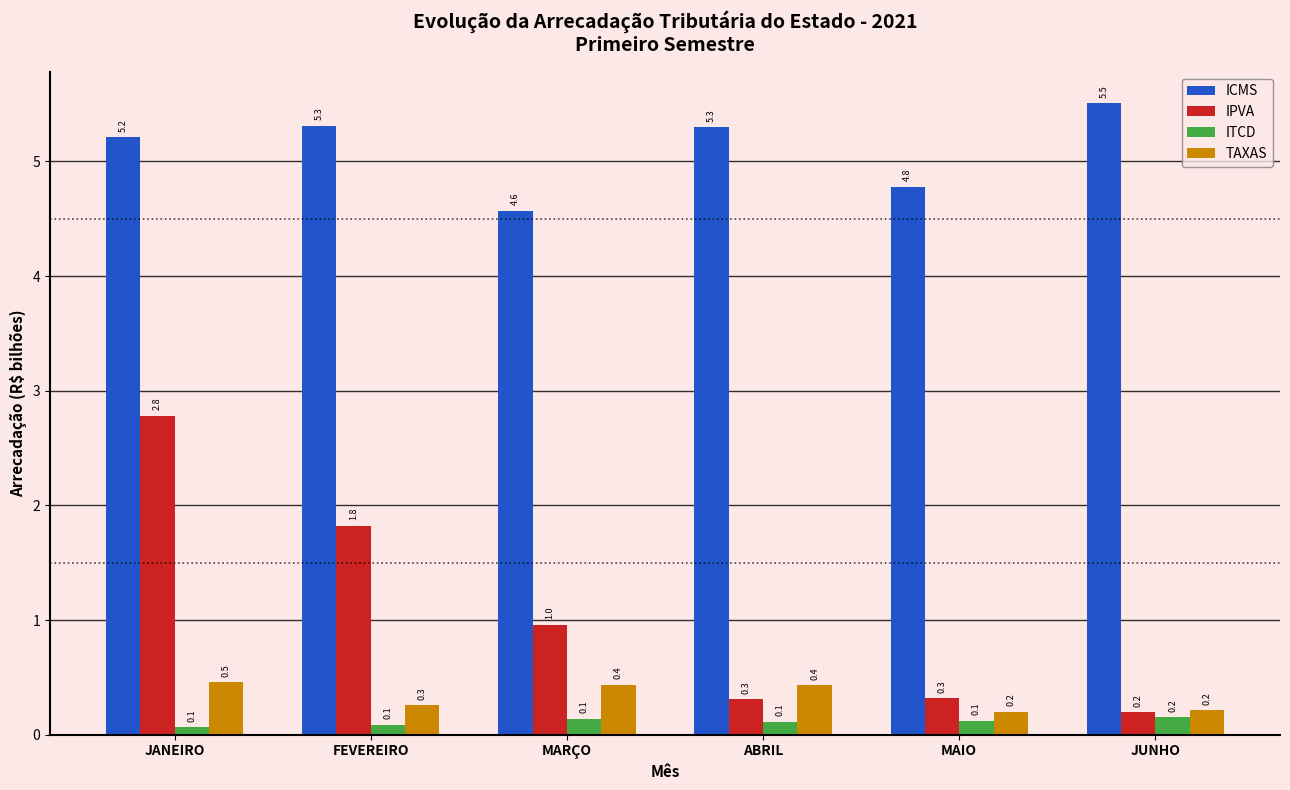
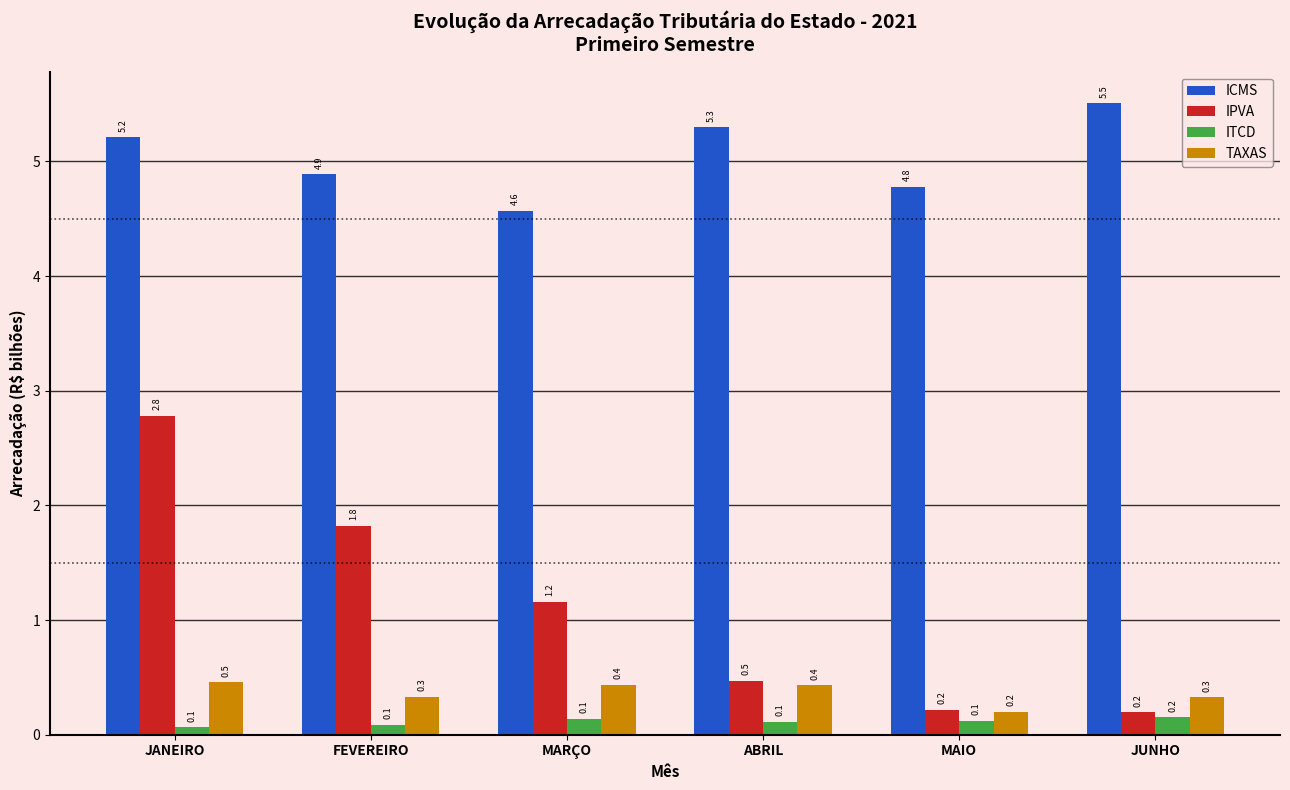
  {
    "ICMS": {
      "JANEIRO": 5.2,
-     "FEVEREIRO": 5.3,
+     "FEVEREIRO": 4.9,
      "MARÇO": 4.6,
      "ABRIL": 5.3,
      "MAIO": 4.8,
      "JUNHO": 5.5
    },
    "IPVA": {
      "JANEIRO": 2.8,
      "FEVEREIRO": 1.8,
-     "MARÇO": 1.0,
-     "ABRIL": 0.3,
-     "MAIO": 0.3,
+     "MARÇO": 1.2,
+     "ABRIL": 0.5,
+     "MAIO": 0.2,
      "JUNHO": 0.2
    },
    "ITCD": {
      "JANEIRO": 0.1,
      "FEVEREIRO": 0.1,
      "MARÇO": 0.1,
      "ABRIL": 0.1,
      "MAIO": 0.1,
      "JUNHO": 0.2
    },
    "TAXAS": {
      "JANEIRO": 0.5,
-     "FEVEREIRO": 0.26,
+     "FEVEREIRO": 0.33,
      "MARÇO": 0.4,
      "ABRIL": 0.4,
      "MAIO": 0.2,
-     "JUNHO": 0.2
+     "JUNHO": 0.3
    }
  }
